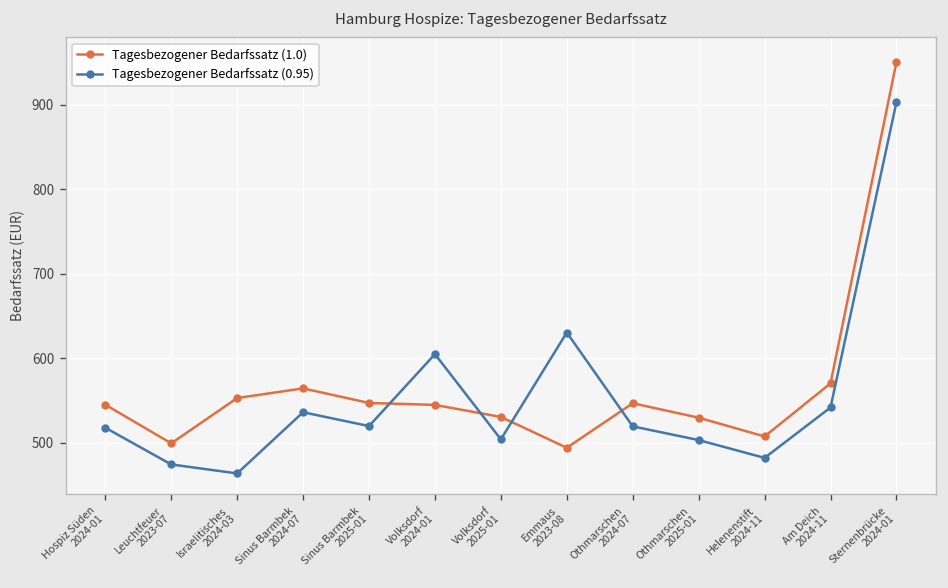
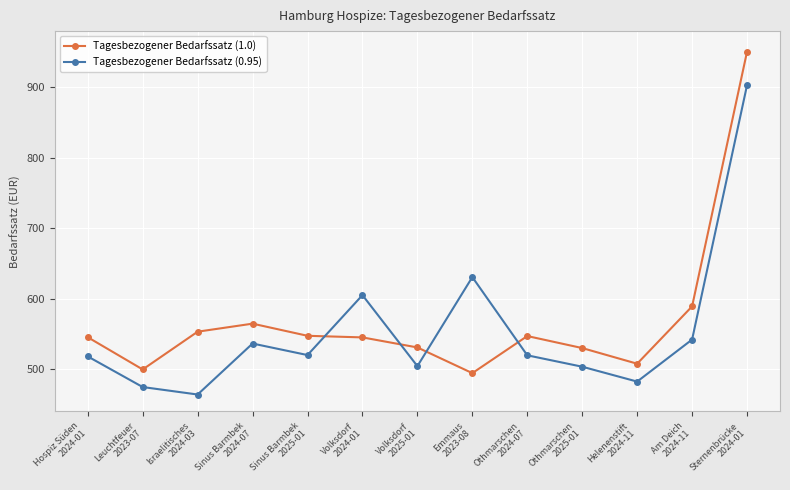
  {
    "Tagesbezogener Bedarfssatz (1.0)": {
      "Hospiz Süden 2024-01": 550,
      "Leuchtfeuer 2023-07": 500,
      "Israelitisches 2024-03": 550,
      "Sinus Barmbek 2024-07": 560,
      "Sinus Barmbek 2025-01": 550,
      "Volksdorf 2024-01": 550,
      "Volksdorf 2025-01": 530,
      "Emmaus 2023-08": 490,
      "Othmarschen 2024-07": 550,
      "Othmarschen 2025-01": 530,
      "Helenenstift 2024-11": 510,
-     "Am Deich 2024-11": 570,
+     "Am Deich 2024-11": 590,
      "Sternenbrücke 2024-01": 950
    },
    "Tagesbezogener Bedarfssatz (0.95)": {
      "Hospiz Süden 2024-01": 520,
      "Leuchtfeuer 2023-07": 470,
      "Israelitisches 2024-03": 460,
      "Sinus Barmbek 2024-07": 540,
      "Sinus Barmbek 2025-01": 520,
      "Volksdorf 2024-01": 610,
      "Volksdorf 2025-01": 500,
      "Emmaus 2023-08": 630,
      "Othmarschen 2024-07": 520,
      "Othmarschen 2025-01": 500,
      "Helenenstift 2024-11": 480,
      "Am Deich 2024-11": 540,
      "Sternenbrücke 2024-01": 900
    }
  }
